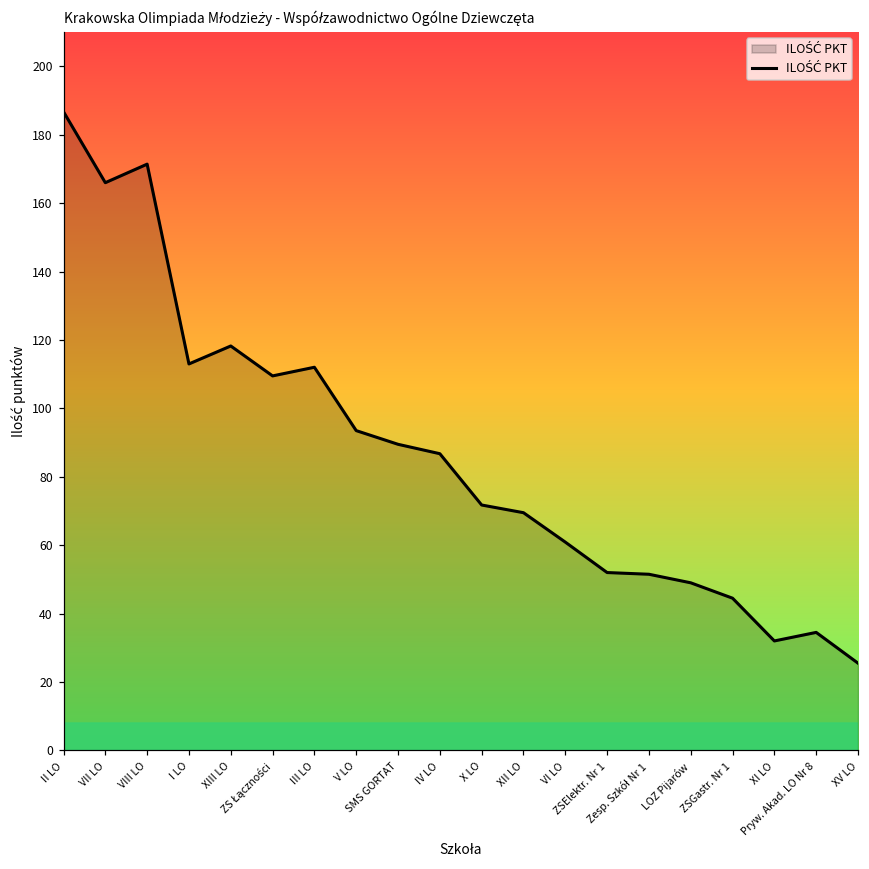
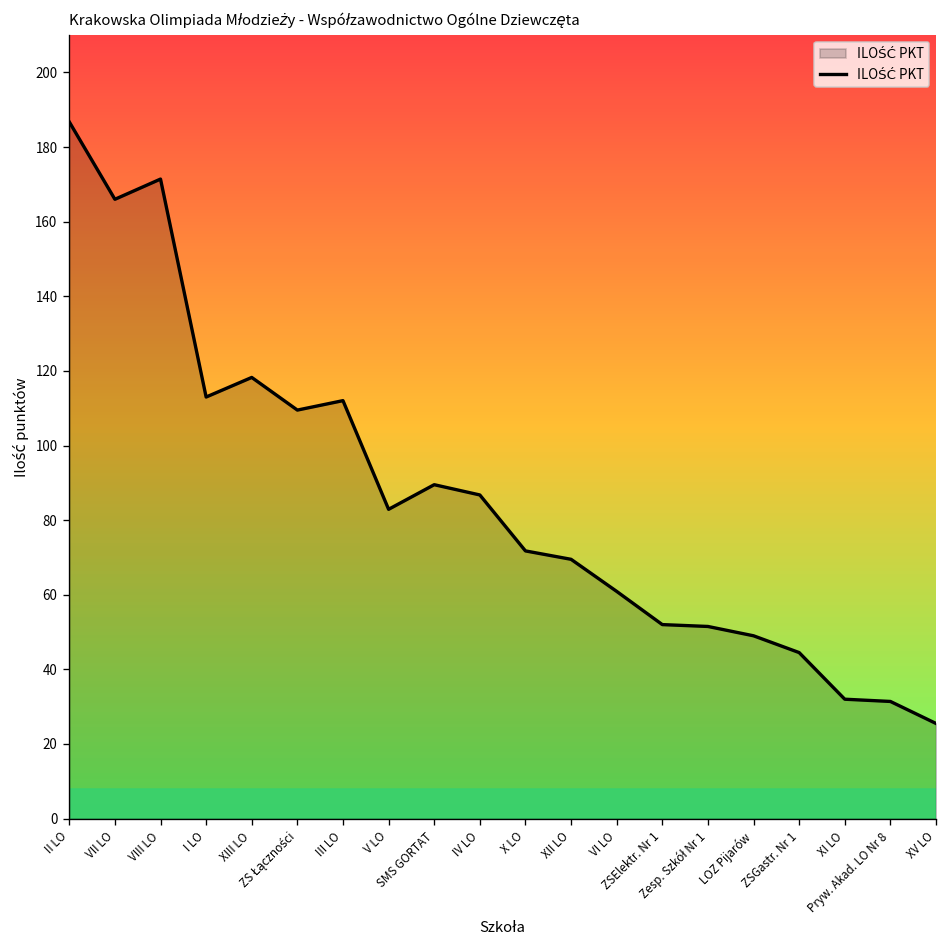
  {
    "II LO": 187,
    "VII LO": 166,
    "VIII LO": 171,
    "I LO": 113,
    "XIII LO": 118,
    "ZS Łączności": 110,
    "III LO": 112,
-   "V LO": 94,
+   "V LO": 83,
    "SMS GORTAT": 90,
    "IV LO": 87,
    "X LO": 72,
    "XII LO": 70,
    "VI LO": 61,
    "ZSElektr. Nr 1": 52,
    "Zesp. Szkół Nr 1": 52,
    "LOZ Pijarów": 49,
    "ZSGastr. Nr 1": 45,
    "XI LO": 32,
-   "Pryw. Akad. LO Nr 8": 35,
+   "Pryw. Akad. LO Nr 8": 31,
    "XV LO": 26
  }
